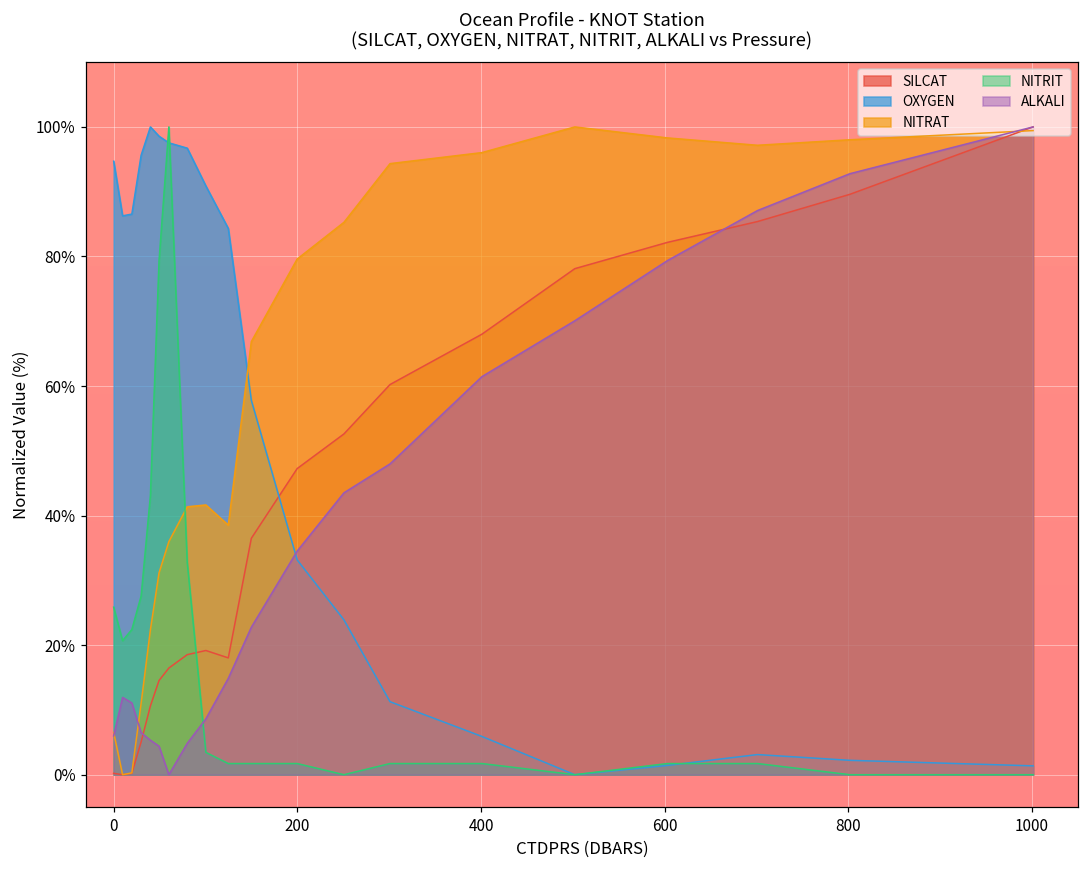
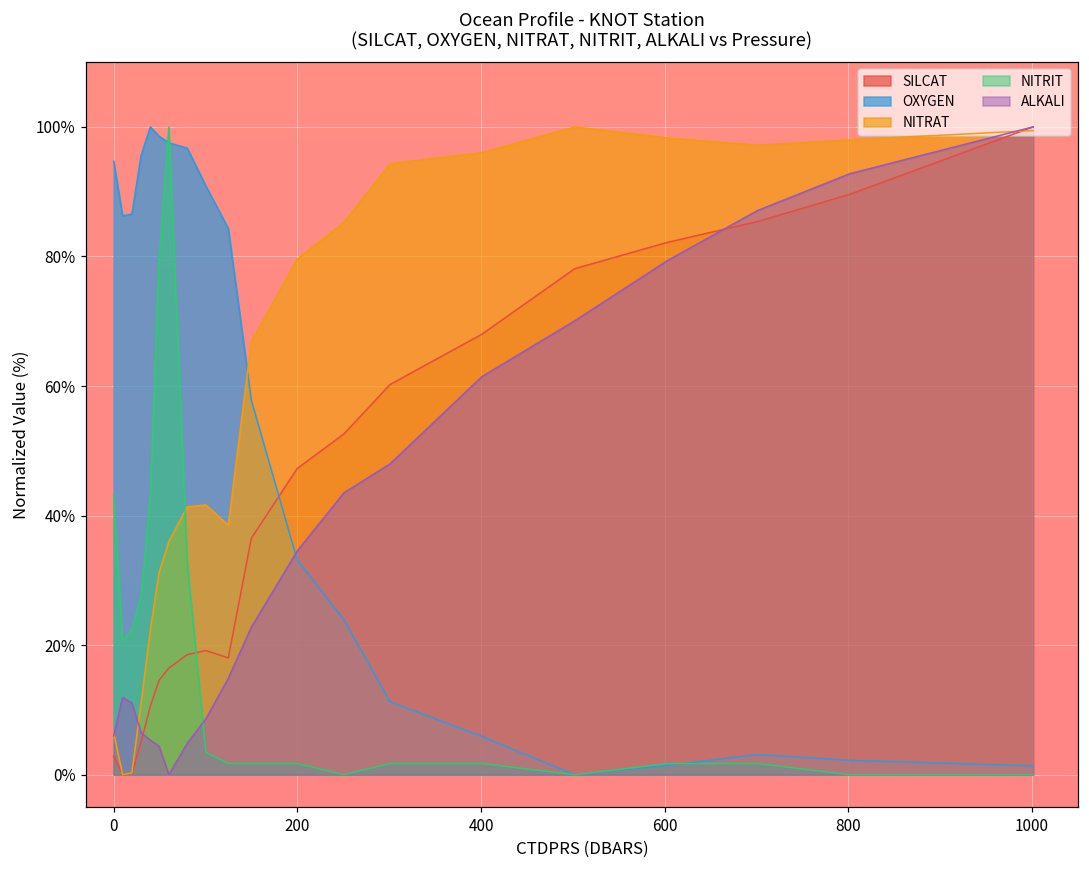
  {
    "SILCAT": {
-     "0": "0%"
+     "0": "3%"
    },
    "OXYGEN": {
      "0": "95%"
    },
    "NITRAT": {
      "0": "7%"
    },
    "NITRIT": {
-     "0": "26%"
+     "0": "43%"
    },
    "ALKALI": {
      "0": "6%"
    }
  }
